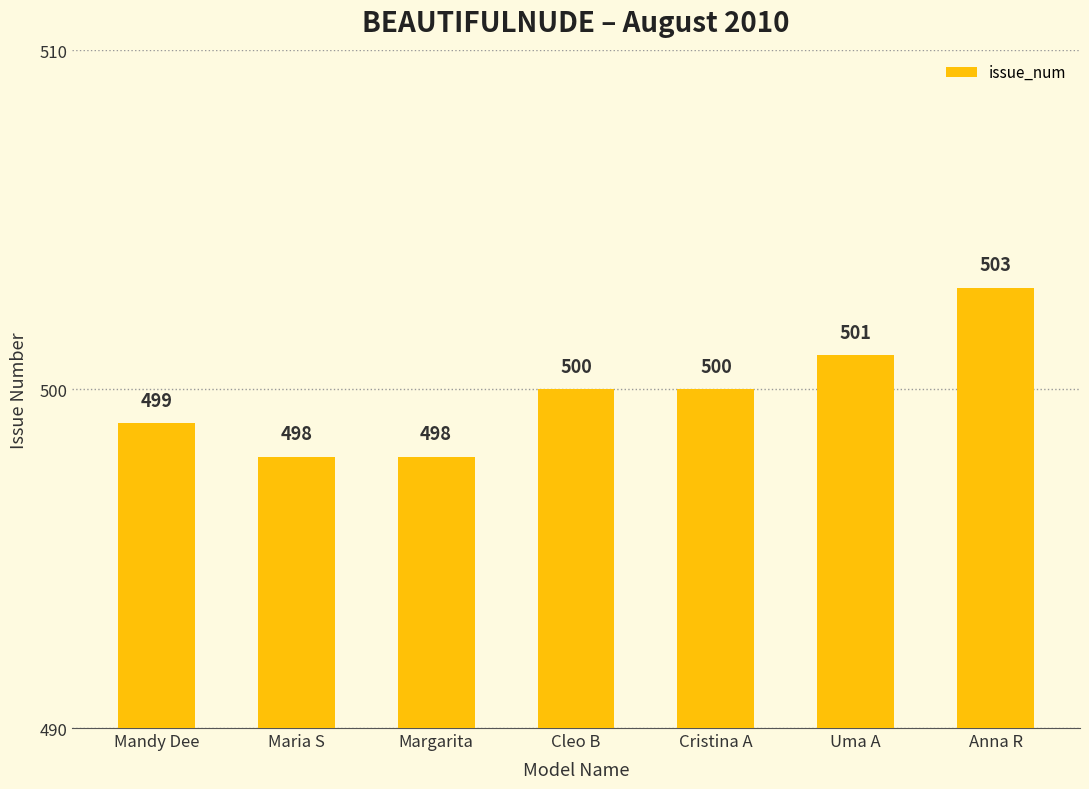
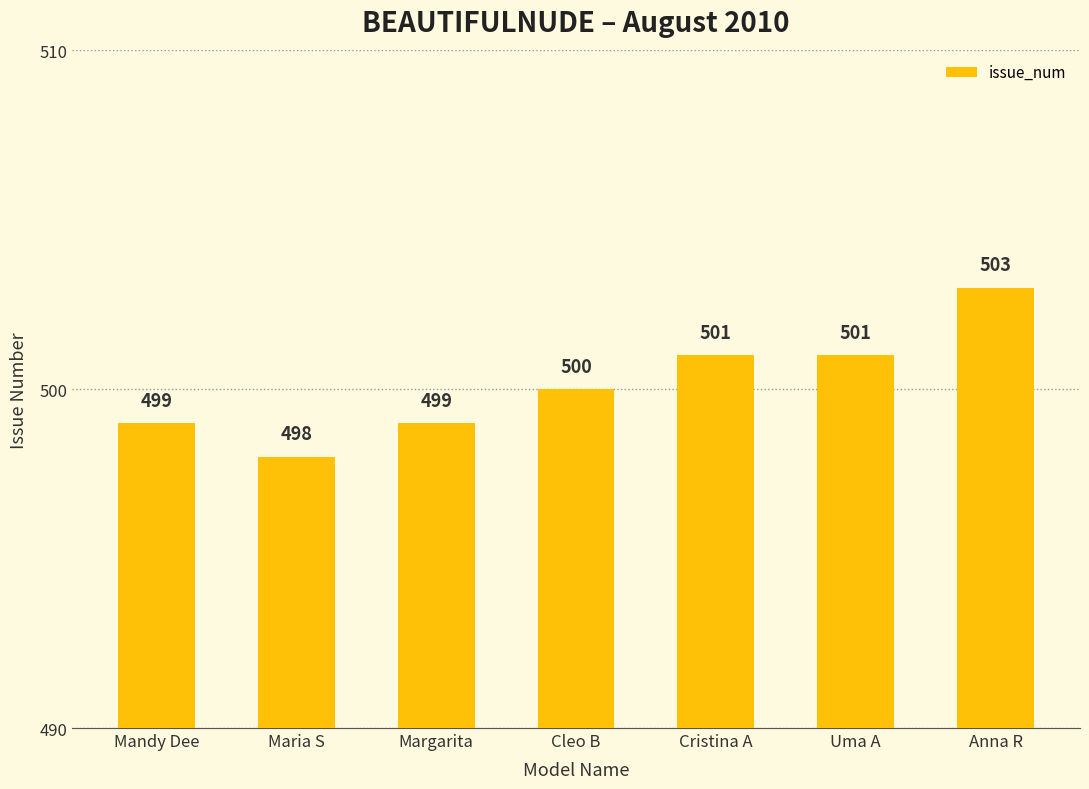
  {
    "Mandy Dee": 499,
    "Maria S": 498,
-   "Margarita": 498,
+   "Margarita": 499,
    "Cleo B": 500,
-   "Cristina A": 500,
+   "Cristina A": 501,
    "Uma A": 501,
    "Anna R": 503
  }
